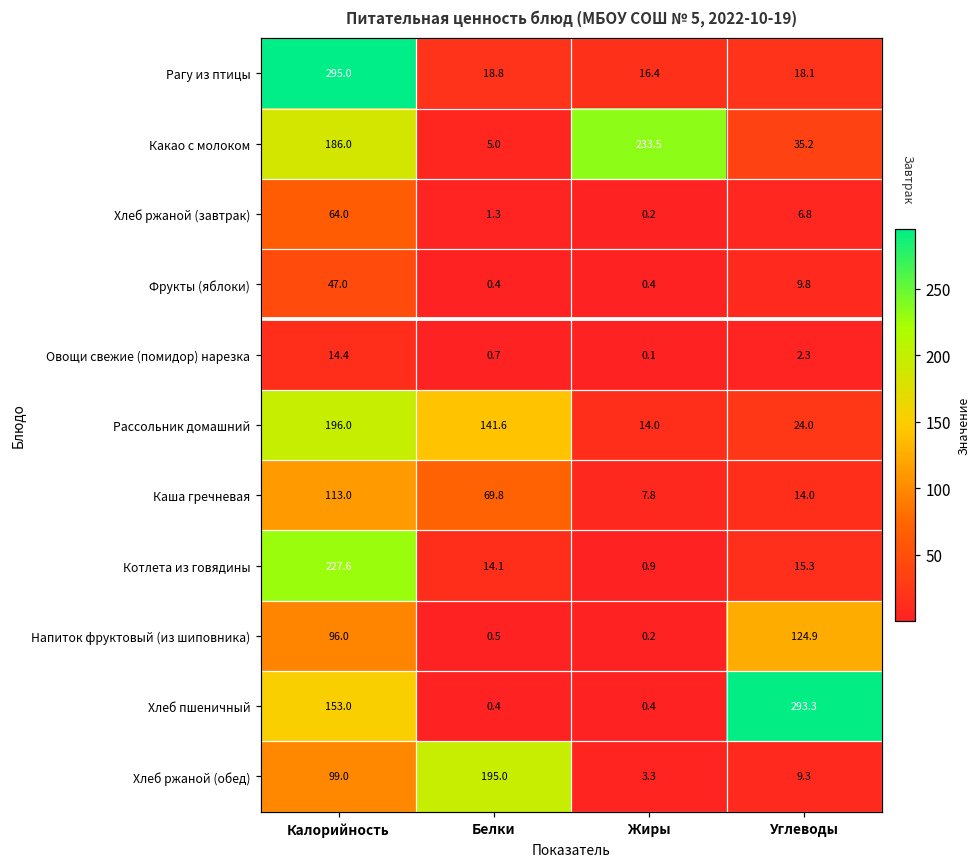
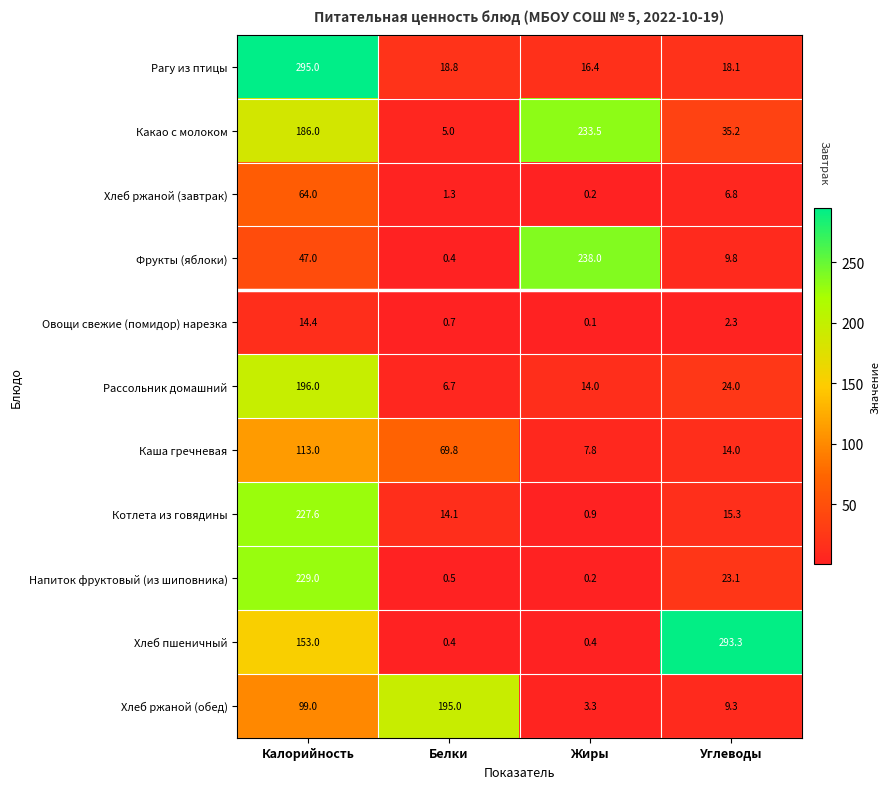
  {
    "Рагу из птицы": {
      "Калорийность": 295.0,
      "Белки": 18.8,
      "Жиры": 16.4,
      "Углеводы": 18.1
    },
    "Какао с молоком": {
      "Калорийность": 186.0,
      "Белки": 5.0,
      "Жиры": 233.5,
      "Углеводы": 35.2
    },
    "Хлеб ржаной (завтрак)": {
      "Калорийность": 64.0,
      "Белки": 1.3,
      "Жиры": 0.2,
      "Углеводы": 6.8
    },
    "Фрукты (яблоки)": {
      "Калорийность": 47.0,
      "Белки": 0.4,
-     "Жиры": 0.4,
+     "Жиры": 238.0,
      "Углеводы": 9.8
    },
    "Овощи свежие (помидор) нарезка": {
      "Калорийность": 14.4,
      "Белки": 0.7,
      "Жиры": 0.1,
      "Углеводы": 2.3
    },
    "Рассольник домашний": {
      "Калорийность": 196.0,
-     "Белки": 141.6,
+     "Белки": 6.7,
      "Жиры": 14.0,
      "Углеводы": 24.0
    },
    "Каша гречневая": {
      "Калорийность": 113.0,
      "Белки": 69.8,
      "Жиры": 7.8,
      "Углеводы": 14.0
    },
    "Котлета из говядины": {
      "Калорийность": 227.6,
      "Белки": 14.1,
      "Жиры": 0.9,
      "Углеводы": 15.3
    },
    "Напиток фруктовый (из шиповника)": {
-     "Калорийность": 96.0,
+     "Калорийность": 229.0,
      "Белки": 0.5,
      "Жиры": 0.2,
-     "Углеводы": 124.9
+     "Углеводы": 23.1
    },
    "Хлеб пшеничный": {
      "Калорийность": 153.0,
      "Белки": 0.4,
      "Жиры": 0.4,
      "Углеводы": 293.3
    },
    "Хлеб ржаной (обед)": {
      "Калорийность": 99.0,
      "Белки": 195.0,
      "Жиры": 3.3,
      "Углеводы": 9.3
    }
  }
